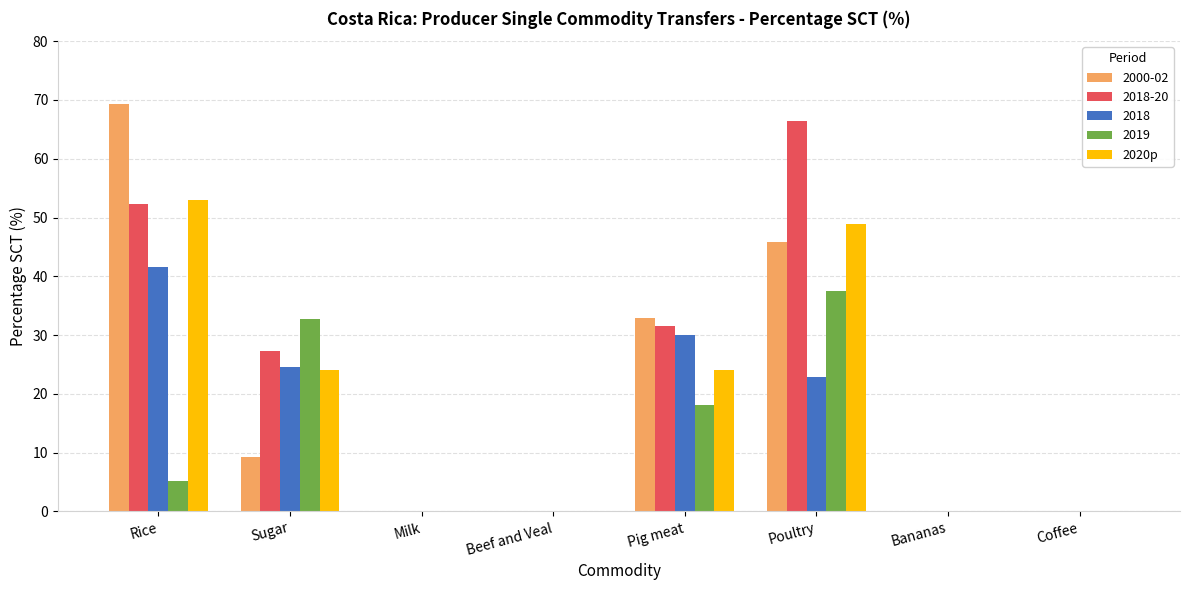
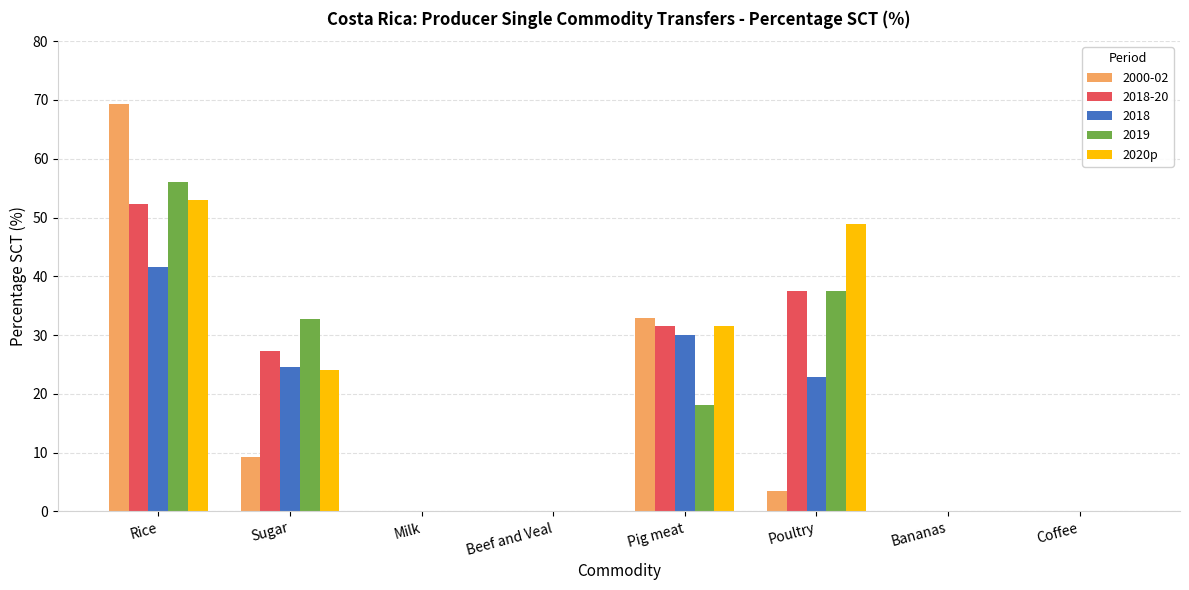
  {
    "2000-02": {
      "Rice": 69,
      "Sugar": 9,
      "Milk": 0,
      "Beef and Veal": 0,
      "Pig meat": 33,
-     "Poultry": 46,
+     "Poultry": 3,
      "Bananas": 0,
      "Coffee": 0
    },
    "2018-20": {
      "Rice": 52,
      "Sugar": 27,
      "Milk": 0,
      "Beef and Veal": 0,
      "Pig meat": 32,
-     "Poultry": 66,
+     "Poultry": 37,
      "Bananas": 0,
      "Coffee": 0
    },
    "2018": {
      "Rice": 42,
      "Sugar": 25,
      "Milk": 0,
      "Beef and Veal": 0,
      "Pig meat": 30,
      "Poultry": 23,
      "Bananas": 0,
      "Coffee": 0
    },
    "2019": {
-     "Rice": 5,
+     "Rice": 56,
      "Sugar": 33,
      "Milk": 0,
      "Beef and Veal": 0,
      "Pig meat": 18,
      "Poultry": 38,
      "Bananas": 0,
      "Coffee": 0
    },
    "2020p": {
      "Rice": 53,
      "Sugar": 24,
      "Milk": 0,
      "Beef and Veal": 0,
-     "Pig meat": 24,
+     "Pig meat": 32,
      "Poultry": 49,
      "Bananas": 0,
      "Coffee": 0
    }
  }
